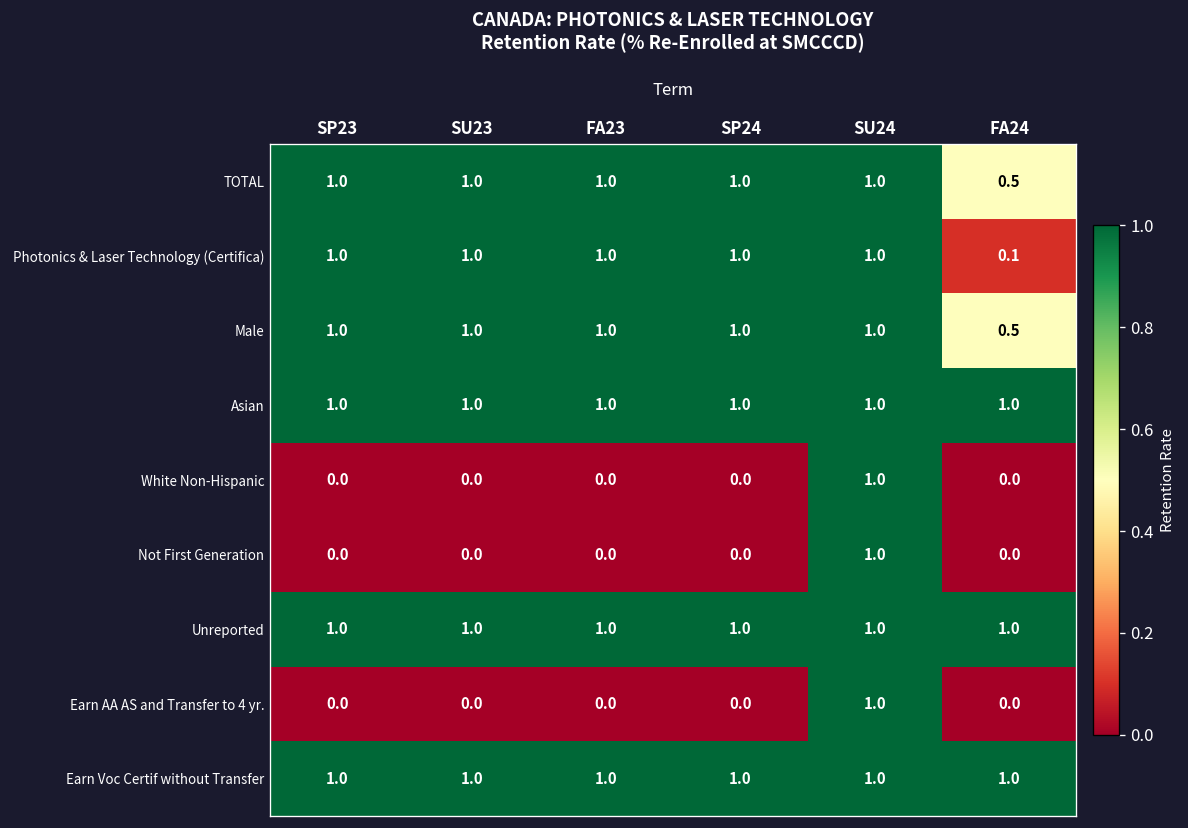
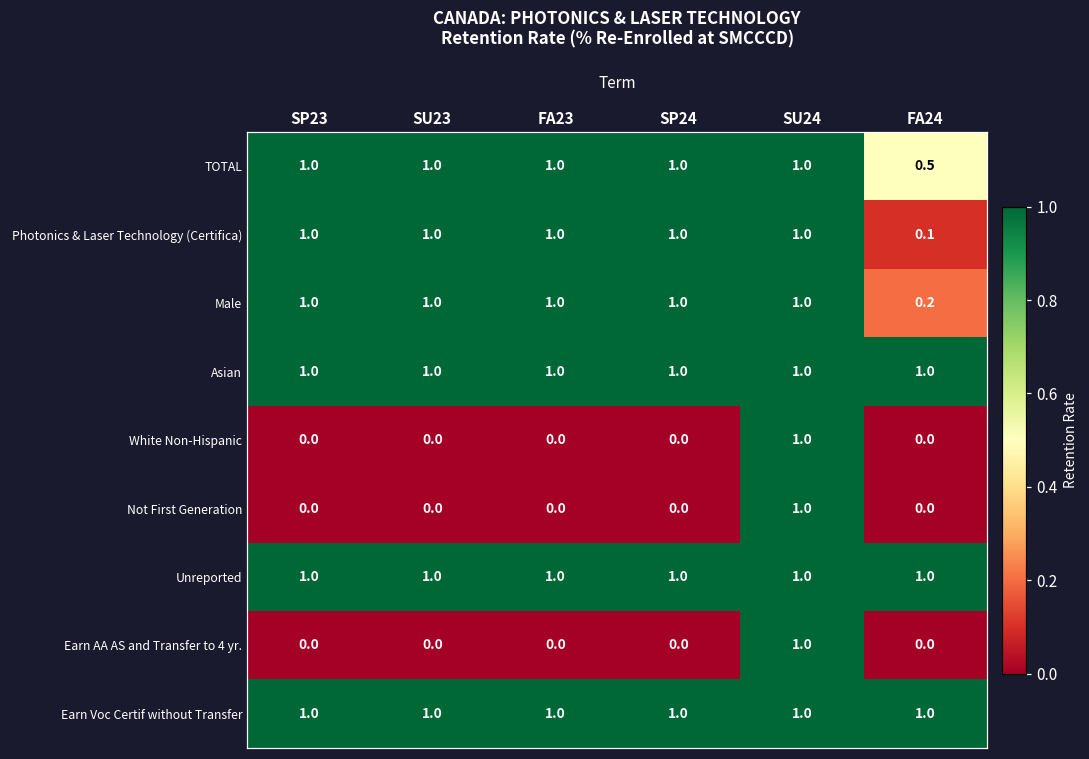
  {
    "TOTAL": {
      "SP23": 1.0,
      "SU23": 1.0,
      "FA23": 1.0,
      "SP24": 1.0,
      "SU24": 1.0,
      "FA24": 0.5
    },
    "Photonics & Laser Technology (Certifica)": {
      "SP23": 1.0,
      "SU23": 1.0,
      "FA23": 1.0,
      "SP24": 1.0,
      "SU24": 1.0,
      "FA24": 0.1
    },
    "Male": {
      "SP23": 1.0,
      "SU23": 1.0,
      "FA23": 1.0,
      "SP24": 1.0,
      "SU24": 1.0,
-     "FA24": 0.5
+     "FA24": 0.2
    },
    "Asian": {
      "SP23": 1.0,
      "SU23": 1.0,
      "FA23": 1.0,
      "SP24": 1.0,
      "SU24": 1.0,
      "FA24": 1.0
    },
    "White Non-Hispanic": {
      "SP23": 0.0,
      "SU23": 0.0,
      "FA23": 0.0,
      "SP24": 0.0,
      "SU24": 1.0,
      "FA24": 0.0
    },
    "Not First Generation": {
      "SP23": 0.0,
      "SU23": 0.0,
      "FA23": 0.0,
      "SP24": 0.0,
      "SU24": 1.0,
      "FA24": 0.0
    },
    "Unreported": {
      "SP23": 1.0,
      "SU23": 1.0,
      "FA23": 1.0,
      "SP24": 1.0,
      "SU24": 1.0,
      "FA24": 1.0
    },
    "Earn AA AS and Transfer to 4 yr.": {
      "SP23": 0.0,
      "SU23": 0.0,
      "FA23": 0.0,
      "SP24": 0.0,
      "SU24": 1.0,
      "FA24": 0.0
    },
    "Earn Voc Certif without Transfer": {
      "SP23": 1.0,
      "SU23": 1.0,
      "FA23": 1.0,
      "SP24": 1.0,
      "SU24": 1.0,
      "FA24": 1.0
    }
  }
